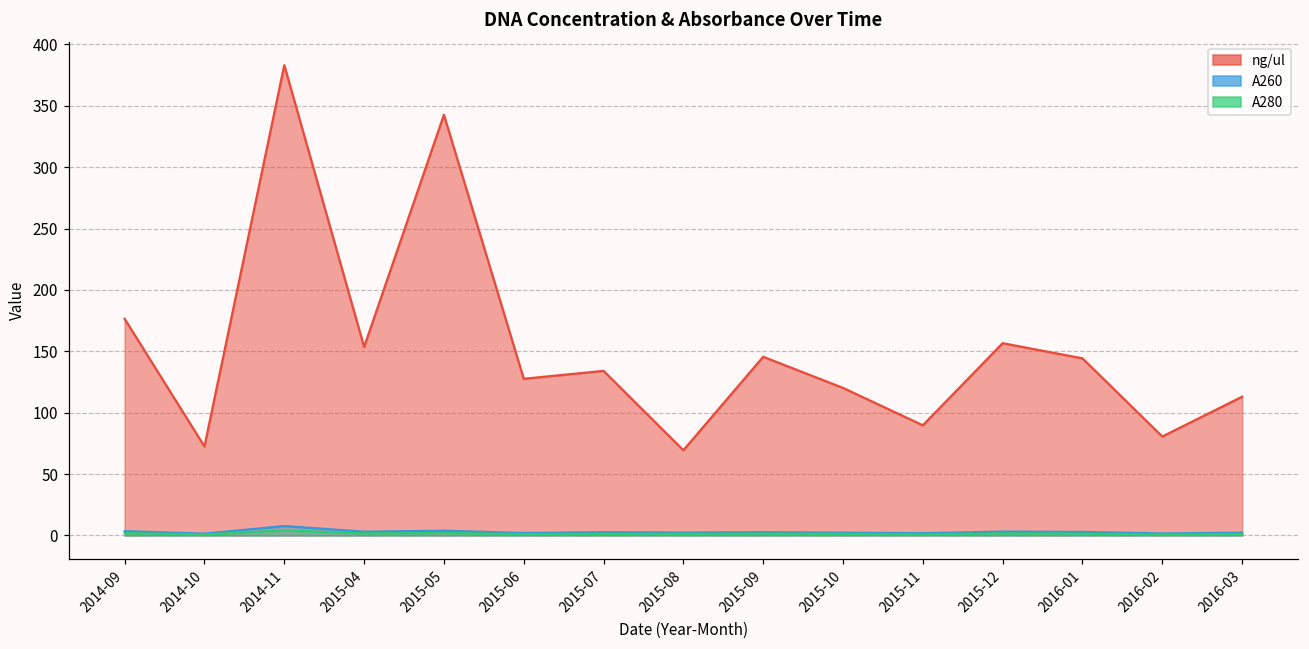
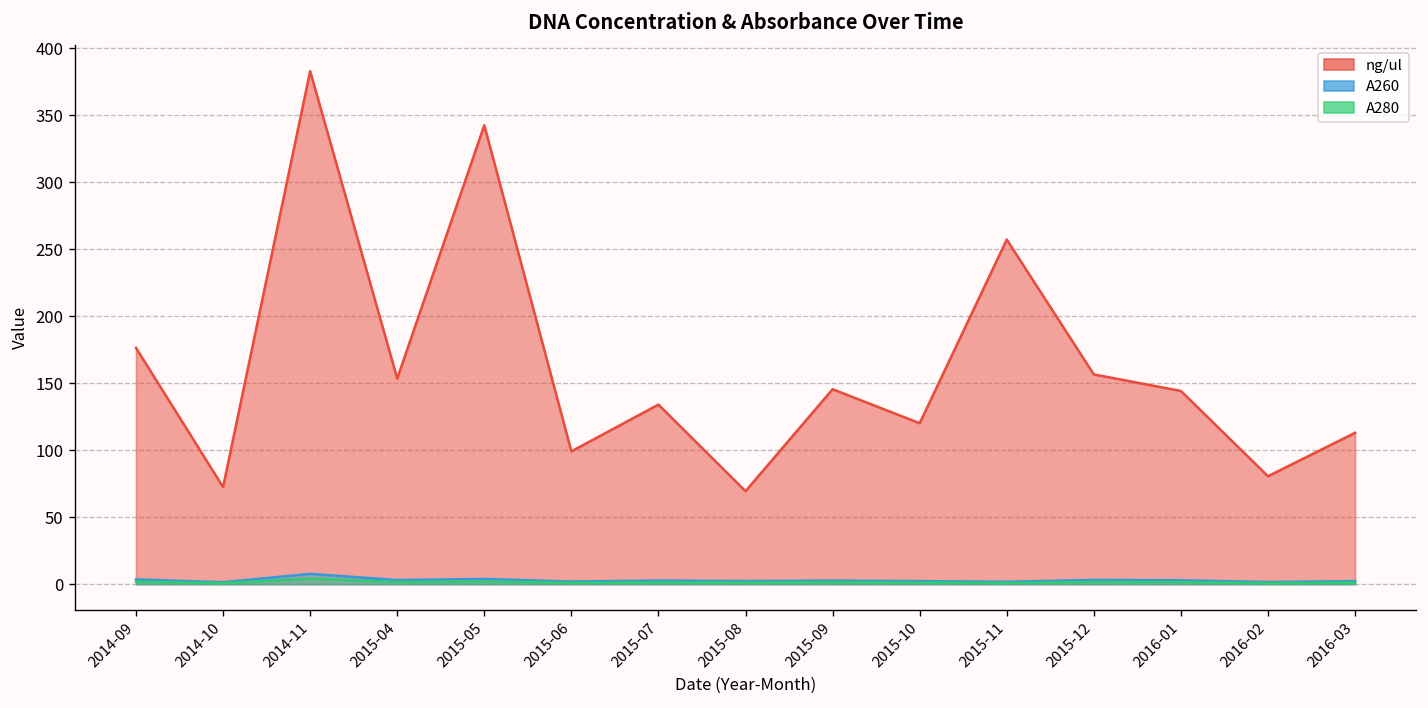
  {
    "ng/ul": {
      "2014-09": 176,
      "2014-10": 72,
      "2014-11": 383,
      "2015-04": 154,
      "2015-05": 343,
-     "2015-06": 128,
+     "2015-06": 99,
      "2015-07": 134,
      "2015-08": 69,
      "2015-09": 146,
      "2015-10": 120,
-     "2015-11": 90,
+     "2015-11": 257,
      "2015-12": 157,
      "2016-01": 144,
      "2016-02": 81,
      "2016-03": 113
    },
    "A260": {
      "2014-11": 8
    },
    "A280": {
      "2014-11": 4
    }
  }
